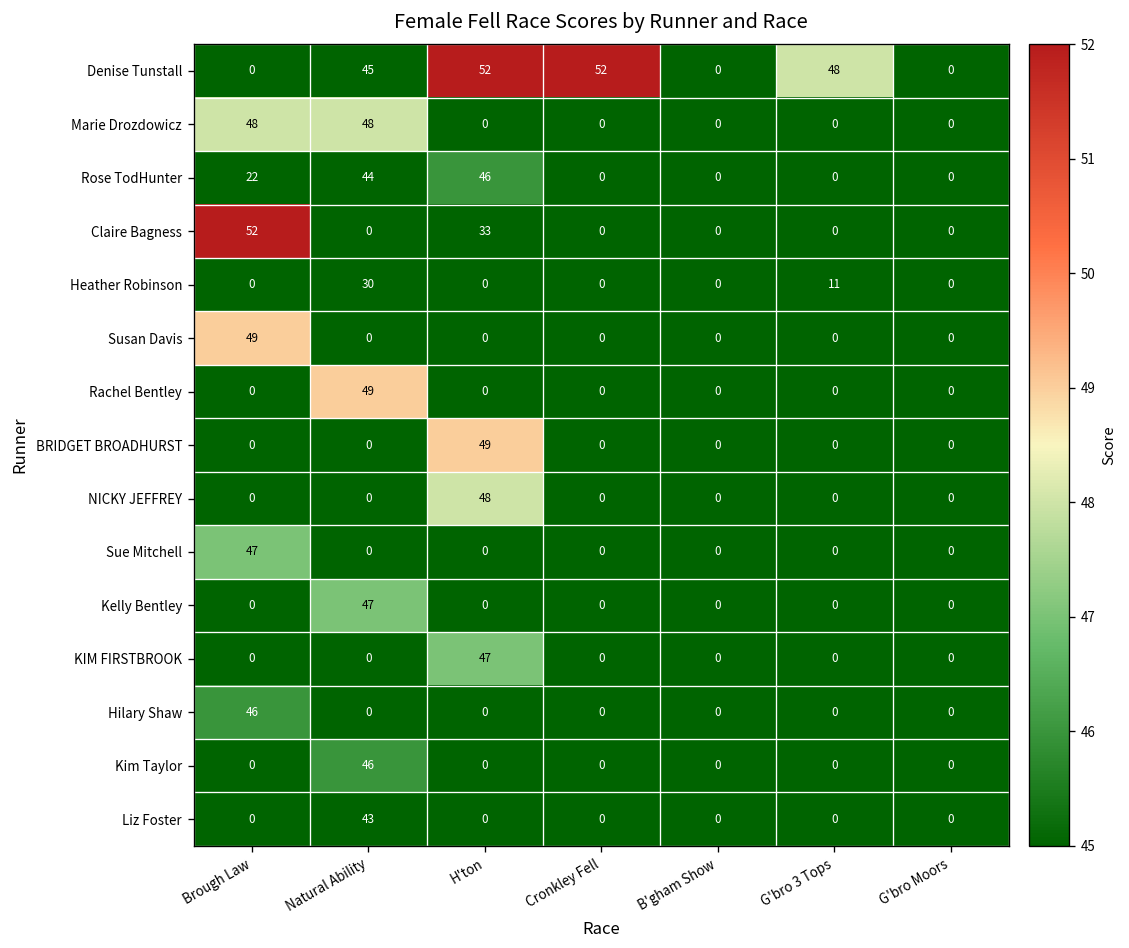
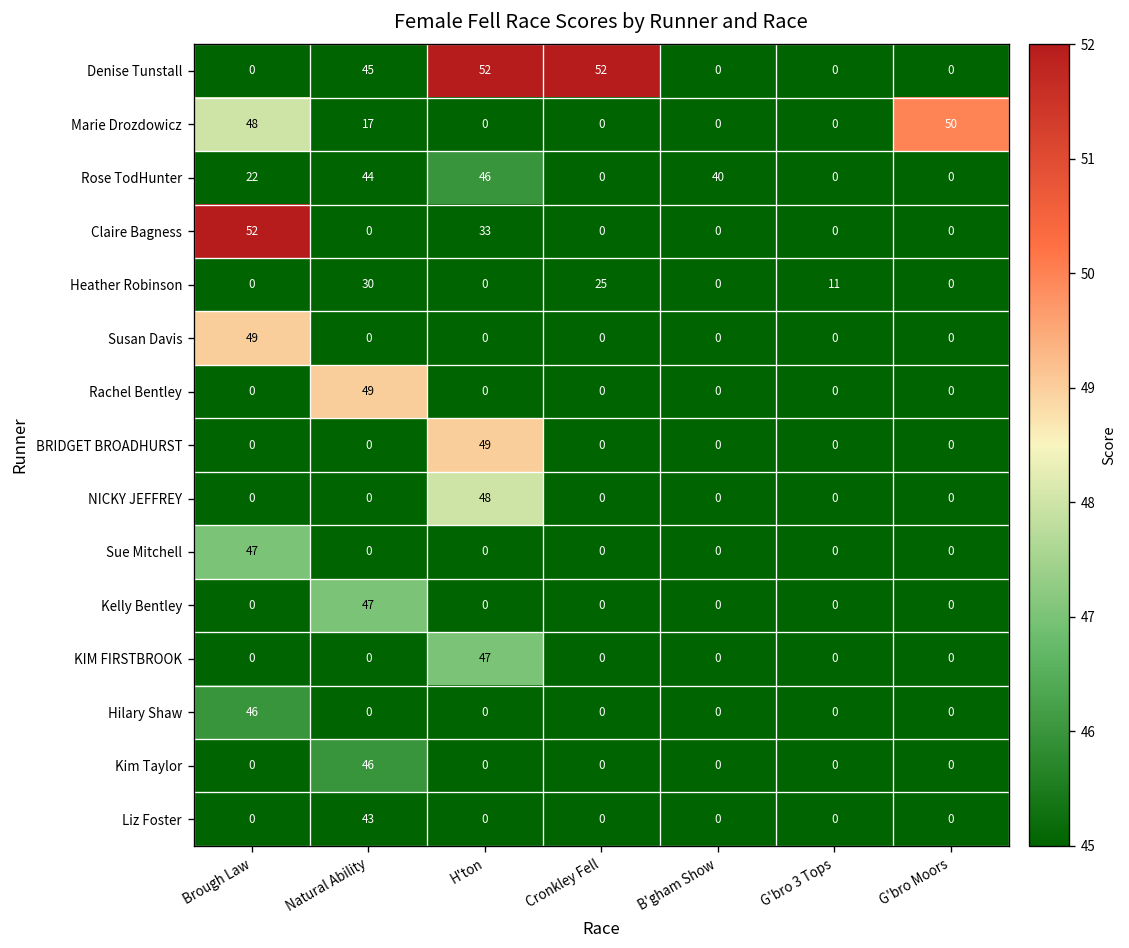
  {
    "Denise Tunstall": {
      "Brough Law": 0,
      "Natural Ability": 45,
      "H'ton": 52,
      "Cronkley Fell": 52,
      "B'gham Show": 0,
-     "G'bro 3 Tops": 48,
+     "G'bro 3 Tops": 0,
      "G'bro Moors": 0
    },
    "Marie Drozdowicz": {
      "Brough Law": 48,
-     "Natural Ability": 48,
+     "Natural Ability": 17,
      "H'ton": 0,
      "Cronkley Fell": 0,
      "B'gham Show": 0,
      "G'bro 3 Tops": 0,
-     "G'bro Moors": 0
+     "G'bro Moors": 50
    },
    "Rose TodHunter": {
      "Brough Law": 22,
      "Natural Ability": 44,
      "H'ton": 46,
      "Cronkley Fell": 0,
-     "B'gham Show": 0,
+     "B'gham Show": 40,
      "G'bro 3 Tops": 0,
      "G'bro Moors": 0
    },
    "Claire Bagness": {
      "Brough Law": 52,
      "Natural Ability": 0,
      "H'ton": 33,
      "Cronkley Fell": 0,
      "B'gham Show": 0,
      "G'bro 3 Tops": 0,
      "G'bro Moors": 0
    },
    "Heather Robinson": {
      "Brough Law": 0,
      "Natural Ability": 30,
      "H'ton": 0,
-     "Cronkley Fell": 0,
+     "Cronkley Fell": 25,
      "B'gham Show": 0,
      "G'bro 3 Tops": 11,
      "G'bro Moors": 0
    },
    "Susan Davis": {
      "Brough Law": 49,
      "Natural Ability": 0,
      "H'ton": 0,
      "Cronkley Fell": 0,
      "B'gham Show": 0,
      "G'bro 3 Tops": 0,
      "G'bro Moors": 0
    },
    "Rachel Bentley": {
      "Brough Law": 0,
      "Natural Ability": 49,
      "H'ton": 0,
      "Cronkley Fell": 0,
      "B'gham Show": 0,
      "G'bro 3 Tops": 0,
      "G'bro Moors": 0
    },
    "BRIDGET BROADHURST": {
      "Brough Law": 0,
      "Natural Ability": 0,
      "H'ton": 49,
      "Cronkley Fell": 0,
      "B'gham Show": 0,
      "G'bro 3 Tops": 0,
      "G'bro Moors": 0
    },
    "NICKY JEFFREY": {
      "Brough Law": 0,
      "Natural Ability": 0,
      "H'ton": 48,
      "Cronkley Fell": 0,
      "B'gham Show": 0,
      "G'bro 3 Tops": 0,
      "G'bro Moors": 0
    },
    "Sue Mitchell": {
      "Brough Law": 47,
      "Natural Ability": 0,
      "H'ton": 0,
      "Cronkley Fell": 0,
      "B'gham Show": 0,
      "G'bro 3 Tops": 0,
      "G'bro Moors": 0
    },
    "Kelly Bentley": {
      "Brough Law": 0,
      "Natural Ability": 47,
      "H'ton": 0,
      "Cronkley Fell": 0,
      "B'gham Show": 0,
      "G'bro 3 Tops": 0,
      "G'bro Moors": 0
    },
    "KIM FIRSTBROOK": {
      "Brough Law": 0,
      "Natural Ability": 0,
      "H'ton": 47,
      "Cronkley Fell": 0,
      "B'gham Show": 0,
      "G'bro 3 Tops": 0,
      "G'bro Moors": 0
    },
    "Hilary Shaw": {
      "Brough Law": 46,
      "Natural Ability": 0,
      "H'ton": 0,
      "Cronkley Fell": 0,
      "B'gham Show": 0,
      "G'bro 3 Tops": 0,
      "G'bro Moors": 0
    },
    "Kim Taylor": {
      "Brough Law": 0,
      "Natural Ability": 46,
      "H'ton": 0,
      "Cronkley Fell": 0,
      "B'gham Show": 0,
      "G'bro 3 Tops": 0,
      "G'bro Moors": 0
    },
    "Liz Foster": {
      "Brough Law": 0,
      "Natural Ability": 43,
      "H'ton": 0,
      "Cronkley Fell": 0,
      "B'gham Show": 0,
      "G'bro 3 Tops": 0,
      "G'bro Moors": 0
    }
  }
